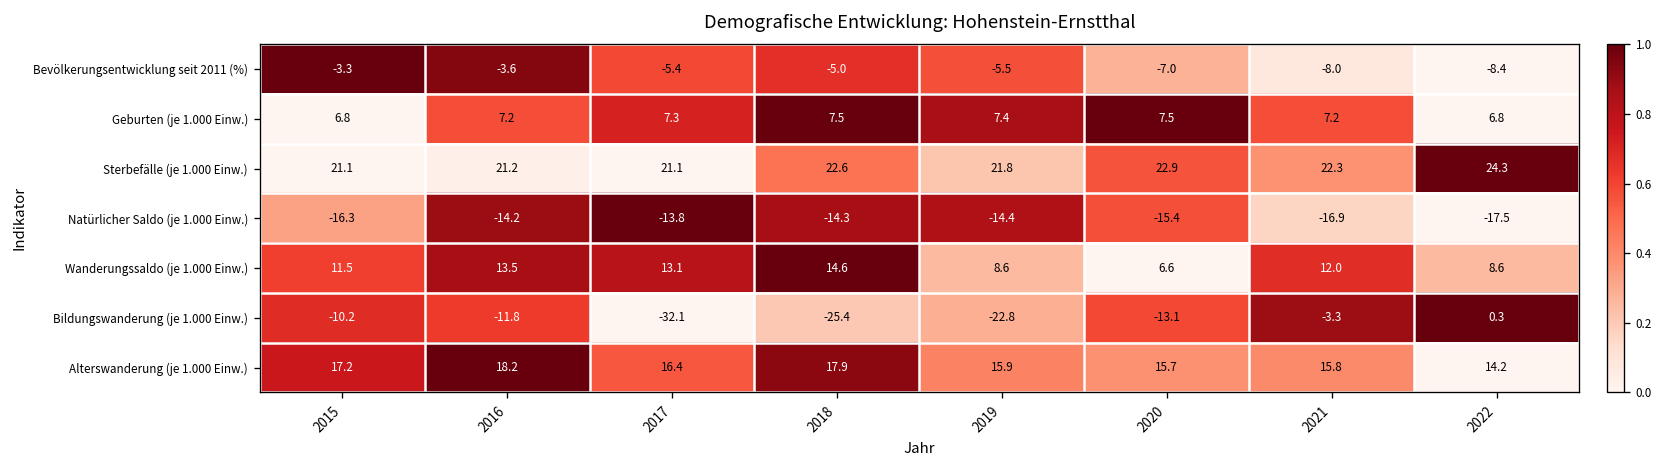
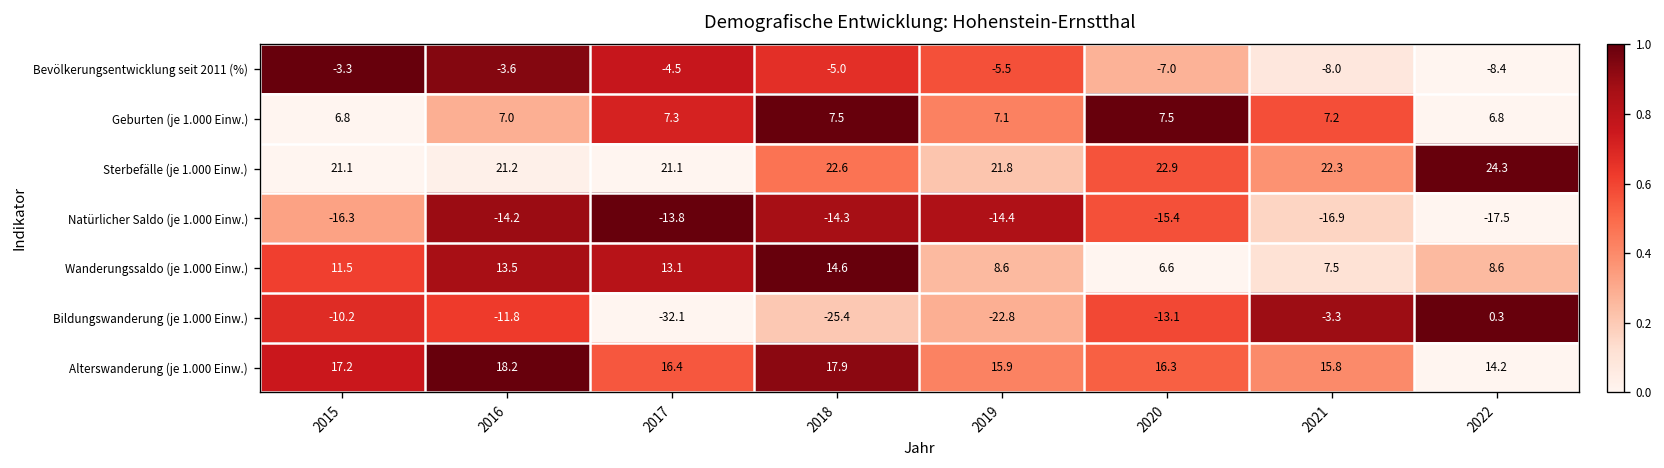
  {
    "Bevölkerungsentwicklung seit 2011 (%)": {
      "2015": -3.3,
      "2016": -3.6,
-     "2017": -5.4,
+     "2017": -4.5,
      "2018": -5.0,
      "2019": -5.5,
      "2020": -7.0,
      "2021": -8.0,
      "2022": -8.4
    },
    "Geburten (je 1.000 Einw.)": {
      "2015": 6.8,
-     "2016": 7.2,
+     "2016": 7.0,
      "2017": 7.3,
      "2018": 7.5,
-     "2019": 7.4,
+     "2019": 7.1,
      "2020": 7.5,
      "2021": 7.2,
      "2022": 6.8
    },
    "Sterbefälle (je 1.000 Einw.)": {
      "2015": 21.1,
      "2016": 21.2,
      "2017": 21.1,
      "2018": 22.6,
      "2019": 21.8,
      "2020": 22.9,
      "2021": 22.3,
      "2022": 24.3
    },
    "Natürlicher Saldo (je 1.000 Einw.)": {
      "2015": -16.3,
      "2016": -14.2,
      "2017": -13.8,
      "2018": -14.3,
      "2019": -14.4,
      "2020": -15.4,
      "2021": -16.9,
      "2022": -17.5
    },
    "Wanderungssaldo (je 1.000 Einw.)": {
      "2015": 11.5,
      "2016": 13.5,
      "2017": 13.1,
      "2018": 14.6,
      "2019": 8.6,
      "2020": 6.6,
-     "2021": 12.0,
+     "2021": 7.5,
      "2022": 8.6
    },
    "Bildungswanderung (je 1.000 Einw.)": {
      "2015": -10.2,
      "2016": -11.8,
      "2017": -32.1,
      "2018": -25.4,
      "2019": -22.8,
      "2020": -13.1,
      "2021": -3.3,
      "2022": 0.3
    },
    "Alterswanderung (je 1.000 Einw.)": {
      "2015": 17.2,
      "2016": 18.2,
      "2017": 16.4,
      "2018": 17.9,
      "2019": 15.9,
-     "2020": 15.7,
+     "2020": 16.3,
      "2021": 15.8,
      "2022": 14.2
    }
  }
